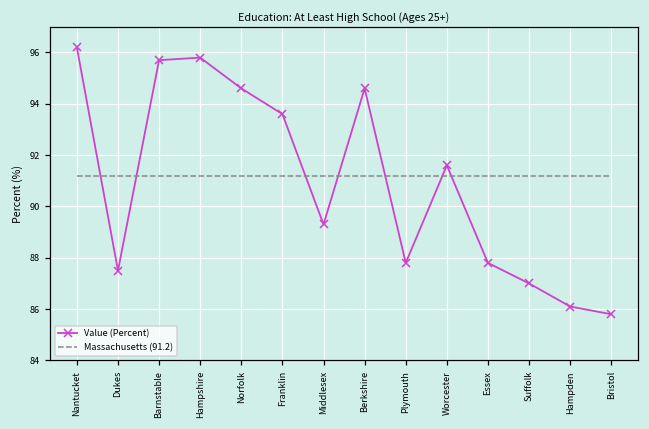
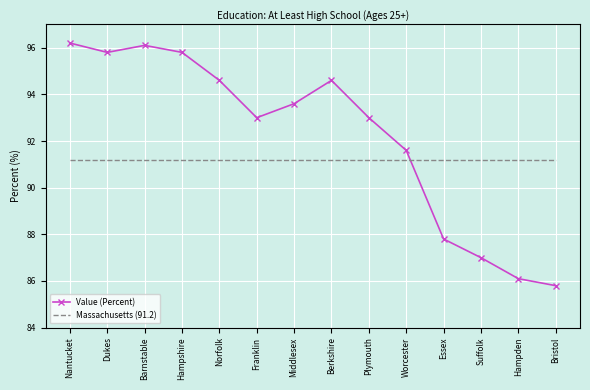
  {
    "Value (Percent)": {
      "Nantucket": 96.2,
-     "Dukes": 87.5,
-     "Barnstable": 95.7,
+     "Dukes": 95.8,
+     "Barnstable": 96.1,
      "Hampshire": 95.8,
      "Norfolk": 94.6,
-     "Franklin": 93.6,
-     "Middlesex": 89.3,
+     "Franklin": 93.0,
+     "Middlesex": 93.6,
      "Berkshire": 94.6,
-     "Plymouth": 87.8,
+     "Plymouth": 93.0,
      "Worcester": 91.6,
      "Essex": 87.8,
      "Suffolk": 87.0,
      "Hampden": 86.1,
      "Bristol": 85.8
    },
    "Massachusetts (91.2)": {
      "Nantucket": 91.2,
      "Dukes": 91.2,
      "Barnstable": 91.2,
      "Hampshire": 91.2,
      "Norfolk": 91.2,
      "Franklin": 91.2,
      "Middlesex": 91.2,
      "Berkshire": 91.2,
      "Plymouth": 91.2,
      "Worcester": 91.2,
      "Essex": 91.2,
      "Suffolk": 91.2,
      "Hampden": 91.2,
      "Bristol": 91.2
    }
  }
